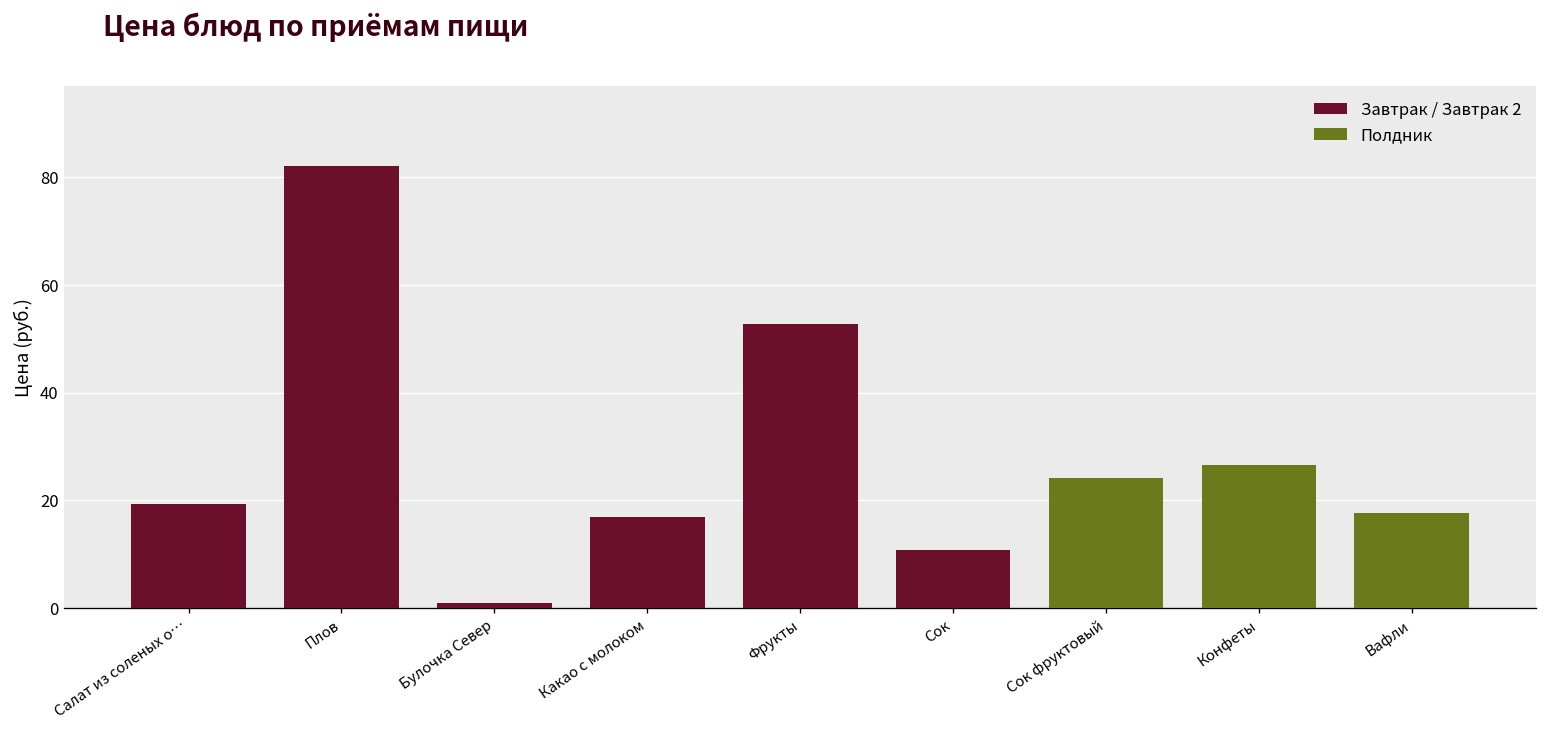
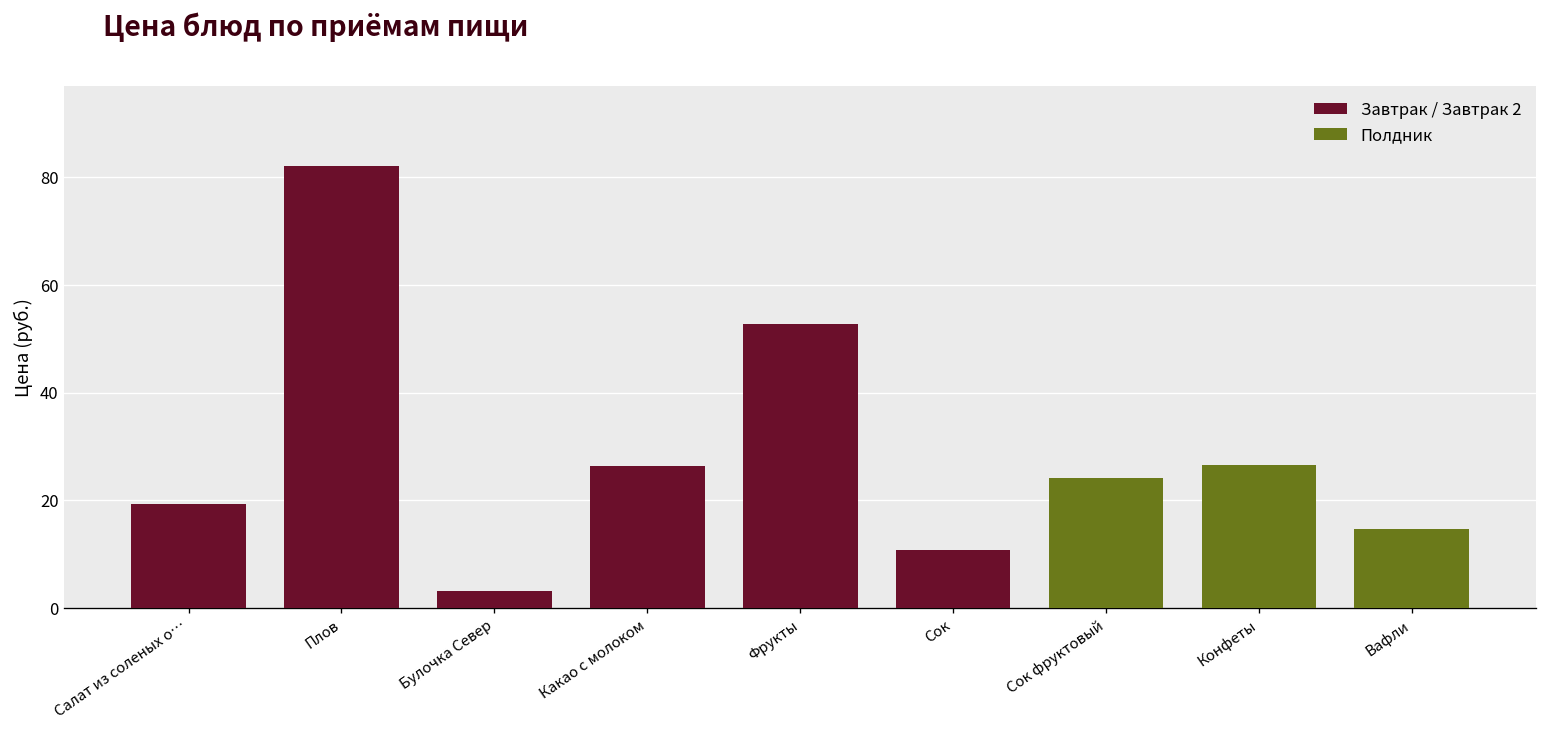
  {
    "Салат из соленых о…": 19,
    "Плов": 82,
-   "Булочка Север": 1,
-   "Какао с молоком": 17,
+   "Булочка Север": 3,
+   "Какао с молоком": 26,
    "Фрукты": 53,
    "Сок": 11,
    "Сок фруктовый": 24,
    "Конфеты": 27,
-   "Вафли": 18
+   "Вафли": 15
  }
